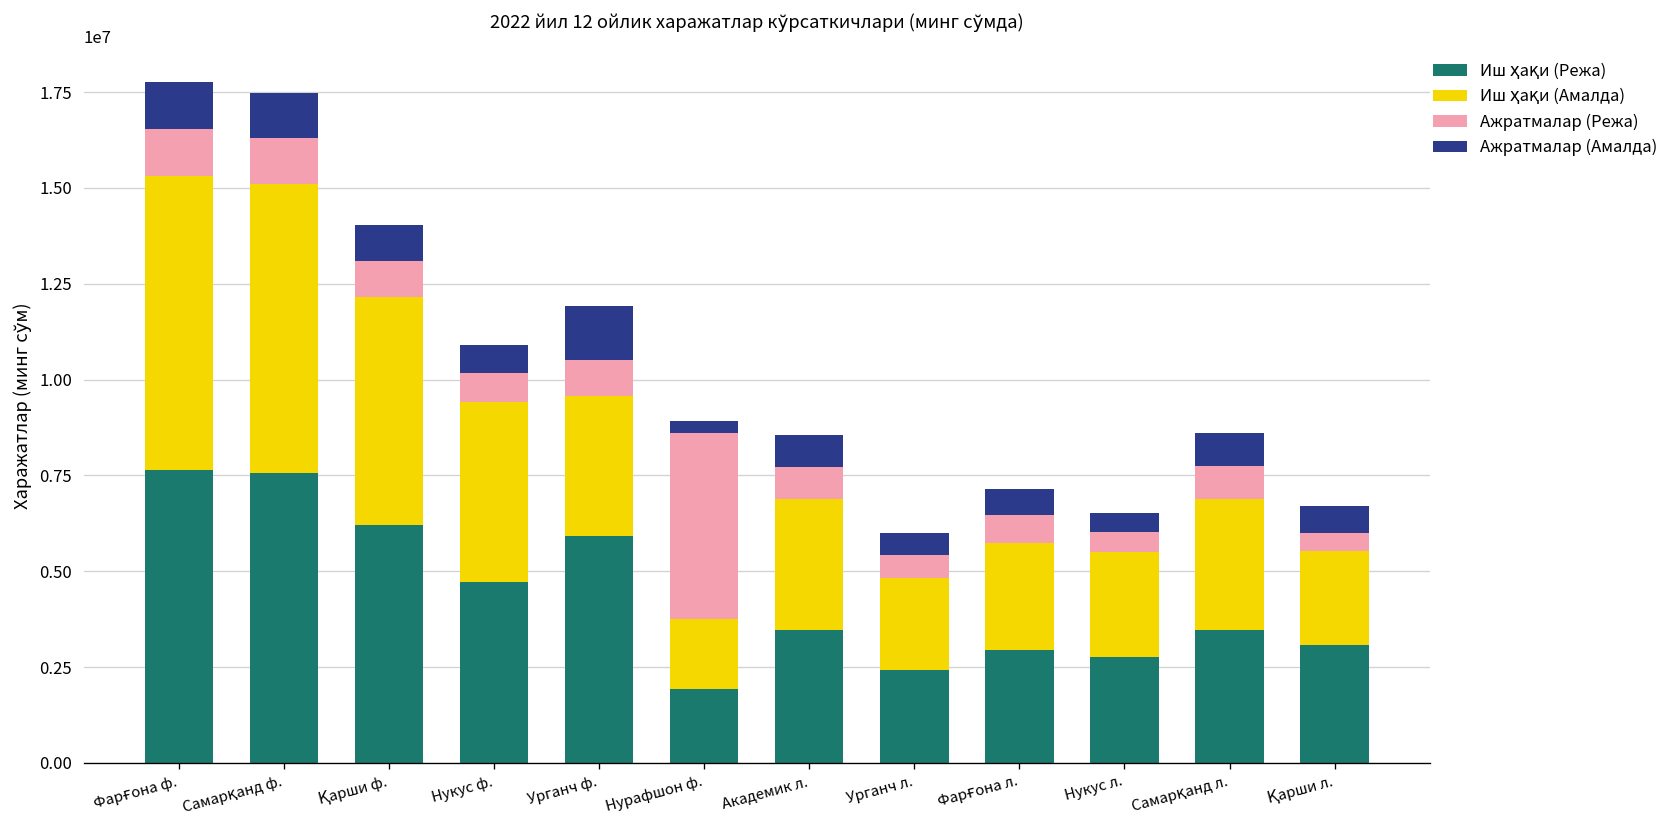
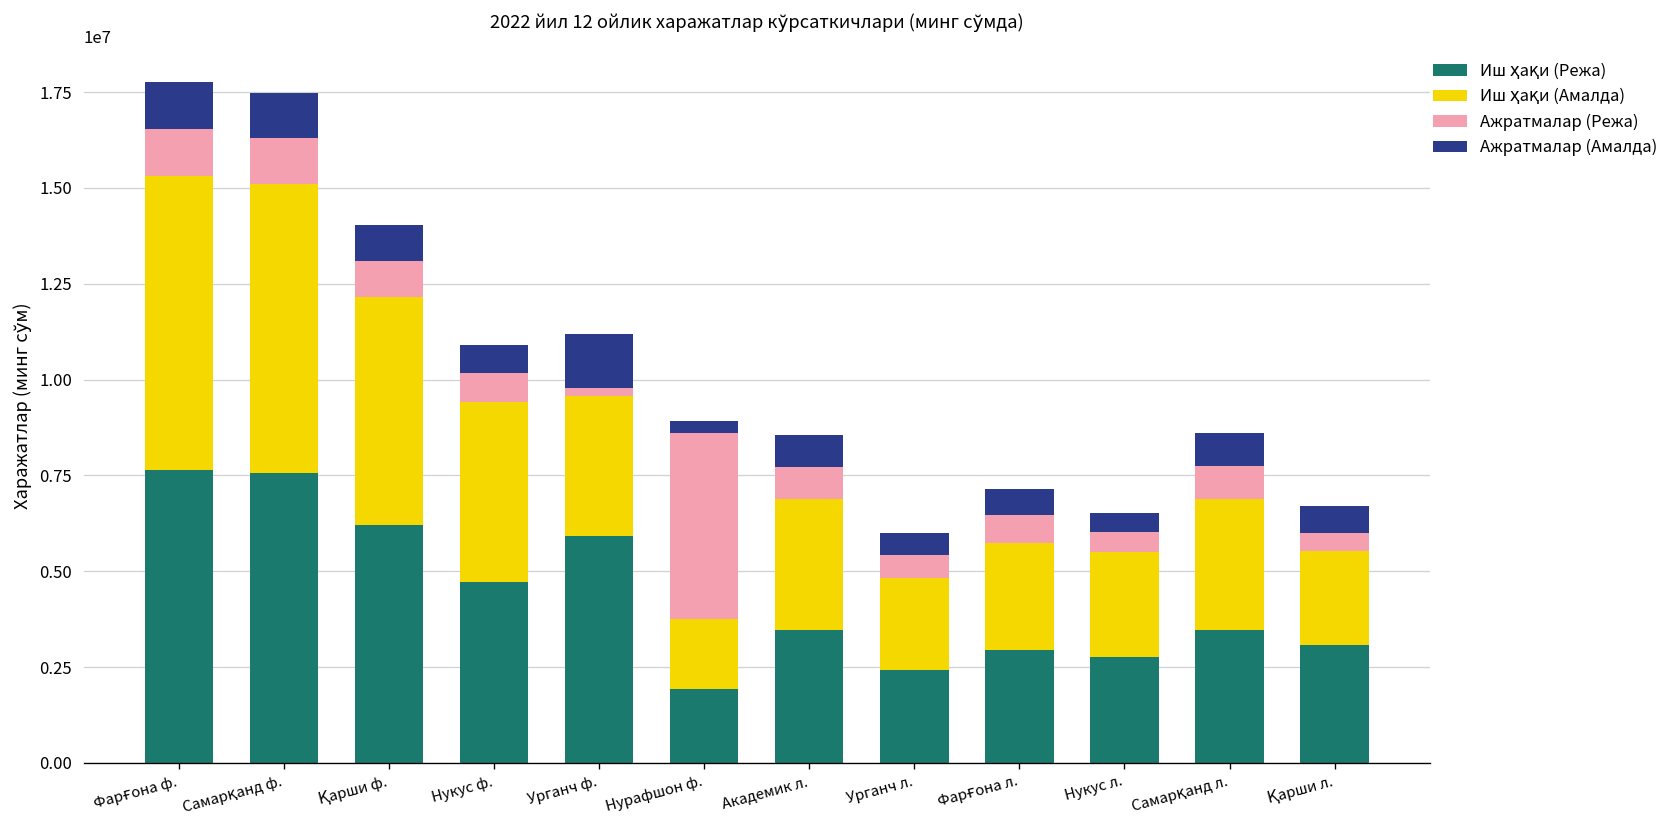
  {
    "Иш ҳақи (Режа)": {
      "Фарғона ф.": 7700000,
      "Самарқанд ф.": 7600000,
      "Қарши ф.": 6200000,
      "Нукус ф.": 4700000,
      "Урганч ф.": 5900000,
      "Нурафшон ф.": 1900000,
      "Академик л.": 3500000,
      "Урганч л.": 2400000,
      "Фарғона л.": 3000000,
      "Нукус л.": 2800000,
      "Самарқанд л.": 3500000,
      "Қарши л.": 3100000
    },
    "Иш ҳақи (Амалда)": {
      "Фарғона ф.": 7600000,
      "Самарқанд ф.": 7500000,
      "Қарши ф.": 6000000,
      "Нукус ф.": 4700000,
      "Урганч ф.": 3600000,
      "Нурафшон ф.": 1800000,
      "Академик л.": 3400000,
      "Урганч л.": 2400000,
      "Фарғона л.": 2800000,
      "Нукус л.": 2700000,
      "Самарқанд л.": 3400000,
      "Қарши л.": 2500000
    },
    "Ажратмалар (Режа)": {
      "Фарғона ф.": 1200000,
      "Самарқанд ф.": 1200000,
      "Қарши ф.": 1000000,
      "Нукус ф.": 800000,
-     "Урганч ф.": 900000,
+     "Урганч ф.": 200000,
      "Нурафшон ф.": 4800000,
      "Академик л.": 800000,
      "Урганч л.": 600000,
      "Фарғона л.": 700000,
      "Нукус л.": 500000,
      "Самарқанд л.": 900000,
      "Қарши л.": 500000
    },
    "Ажратмалар (Амалда)": {
      "Фарғона ф.": 1200000,
      "Самарқанд ф.": 1200000,
      "Қарши ф.": 900000,
      "Нукус ф.": 700000,
      "Урганч ф.": 1400000,
      "Нурафшон ф.": 300000,
      "Академик л.": 800000,
      "Урганч л.": 600000,
      "Фарғона л.": 700000,
      "Нукус л.": 500000,
      "Самарқанд л.": 900000,
      "Қарши л.": 700000
    }
  }
